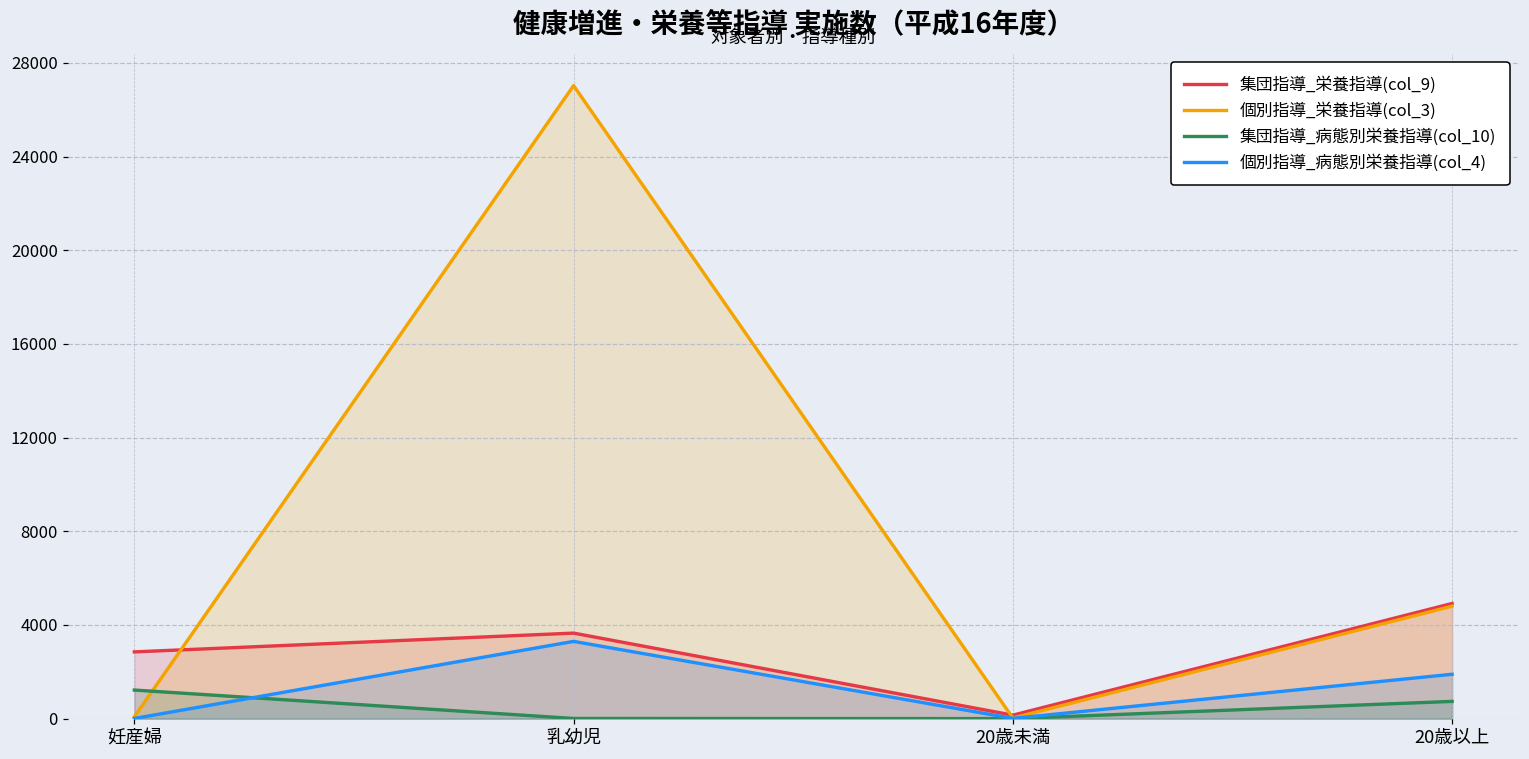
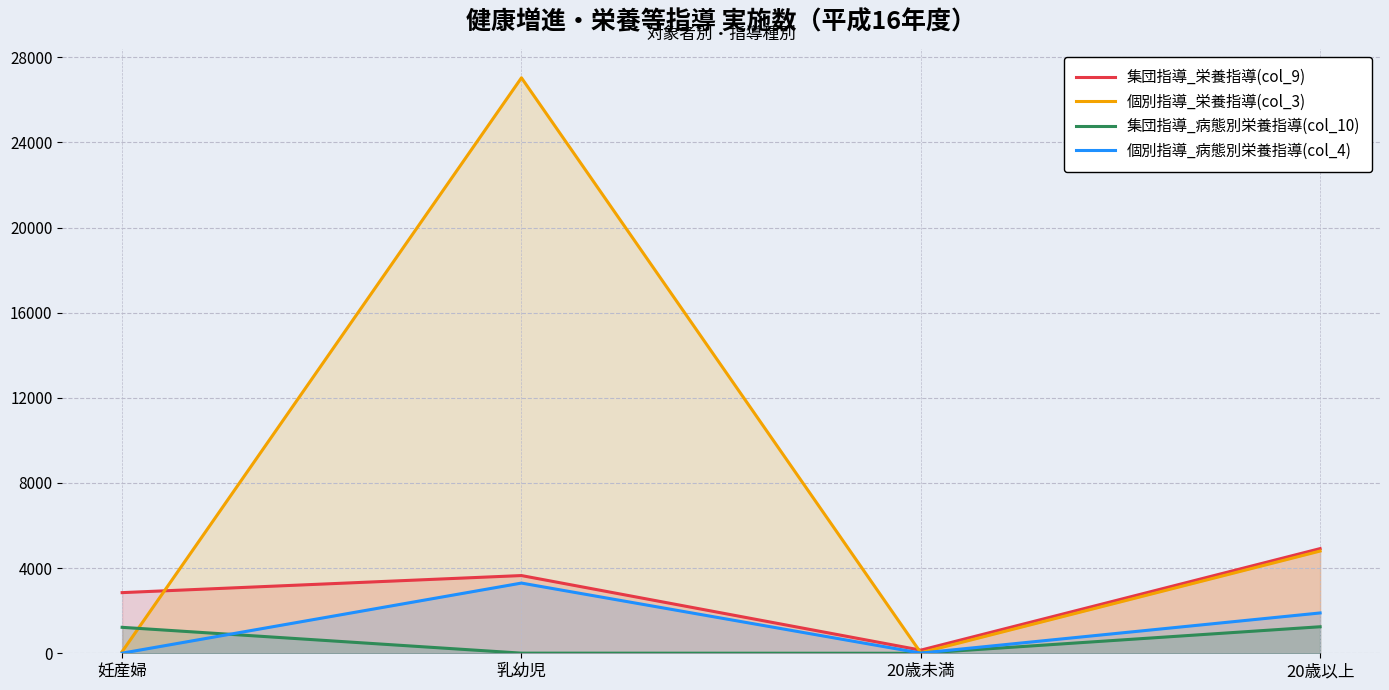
  {
    "集団指導_栄養指導(col_9)": {
      "妊産婦": 2800,
      "乳幼児": 3700,
      "20歳未満": 100
    },
    "個別指導_栄養指導(col_3)": {
      "乳幼児": 27000
    },
    "集団指導_病態別栄養指導(col_10)": {
      "妊産婦": 1200,
      "乳幼児": 0,
-     "20歳以上": 700
+     "20歳以上": 1200
    },
    "個別指導_病態別栄養指導(col_4)": {
      "乳幼児": 3300,
      "20歳以上": 1900
    }
  }
